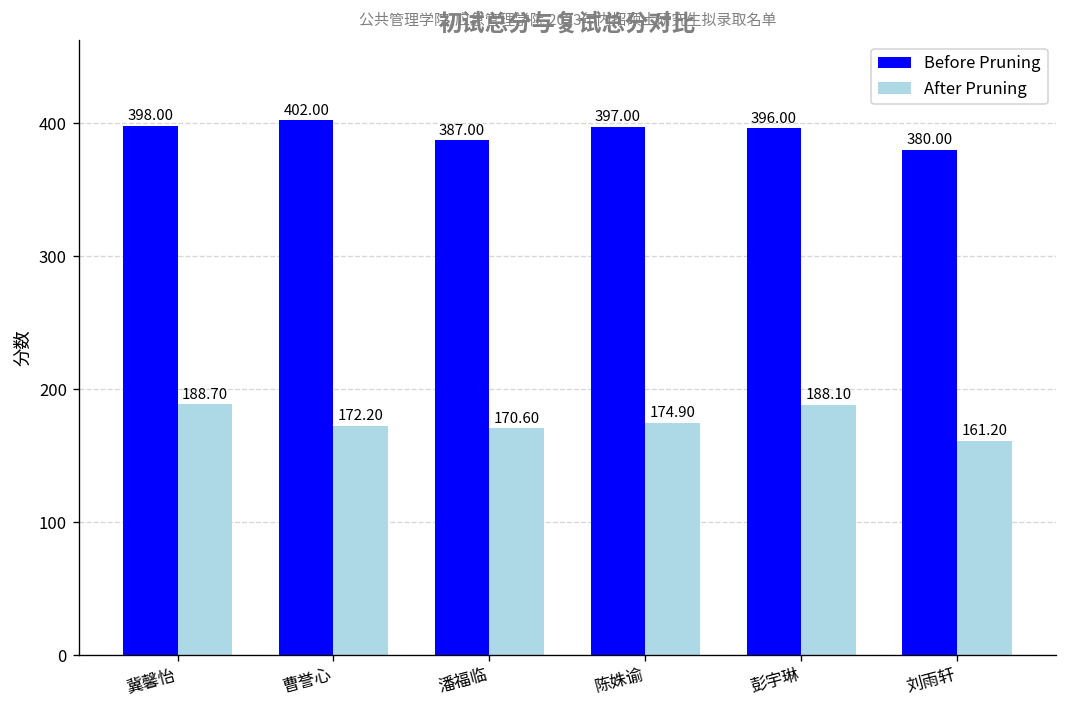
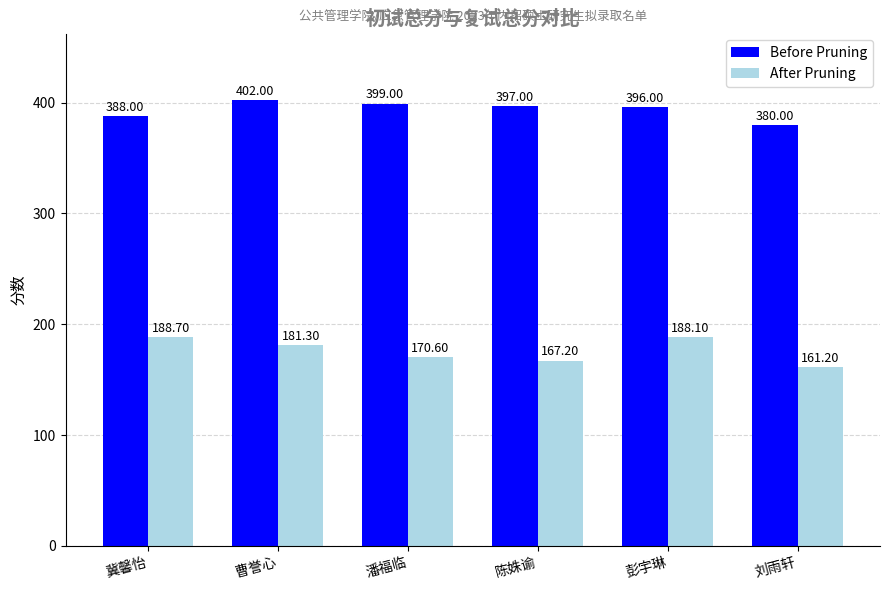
  {
    "Before Pruning": {
-     "冀馨怡": 398.00,
+     "冀馨怡": 388.00,
      "曹誉心": 402.00,
-     "潘福临": 387.00,
+     "潘福临": 399.00,
      "陈姝谕": 397.00,
      "彭宇琳": 396.00,
      "刘雨轩": 380.00
    },
    "After Pruning": {
      "冀馨怡": 188.70,
-     "曹誉心": 172.20,
+     "曹誉心": 181.30,
      "潘福临": 170.60,
-     "陈姝谕": 174.90,
+     "陈姝谕": 167.20,
      "彭宇琳": 188.10,
      "刘雨轩": 161.20
    }
  }
